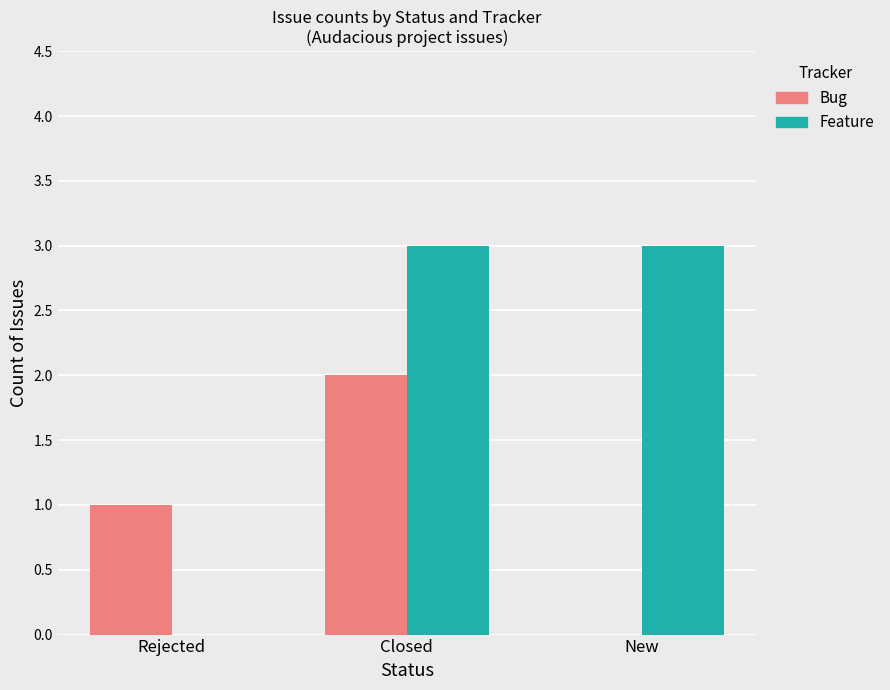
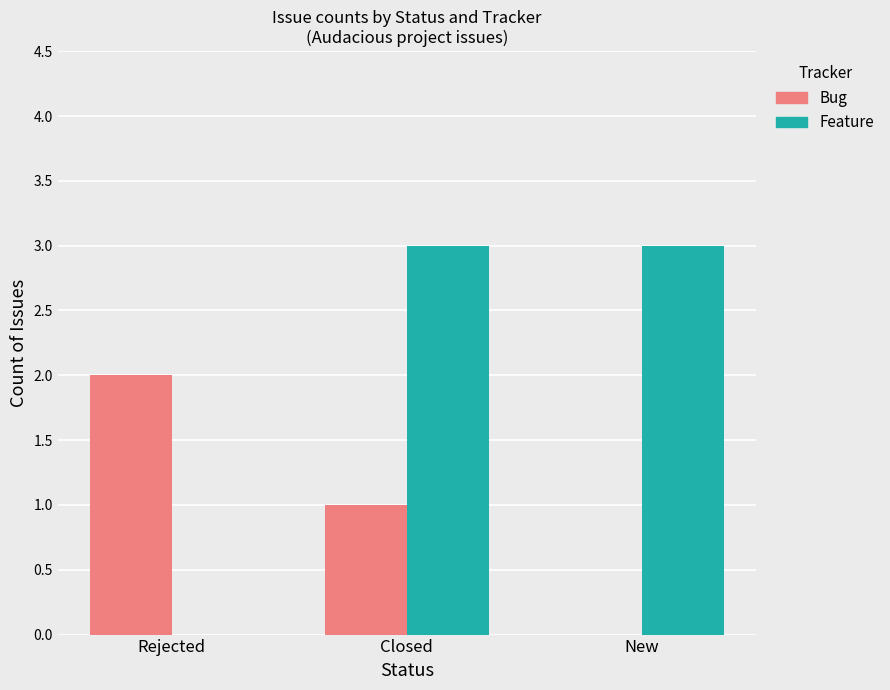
  {
    "Bug": {
-     "Rejected": 1,
-     "Closed": 2,
+     "Rejected": 2,
+     "Closed": 1,
      "New": 0
    },
    "Feature": {
      "Rejected": 0,
      "Closed": 3,
      "New": 3
    }
  }
